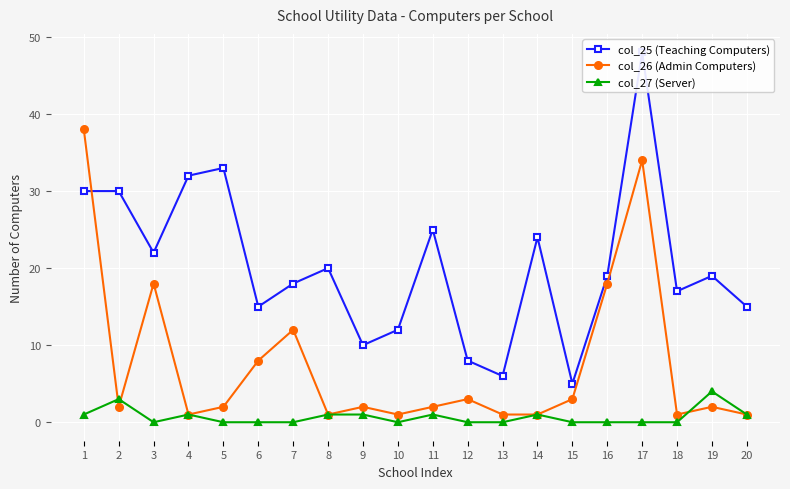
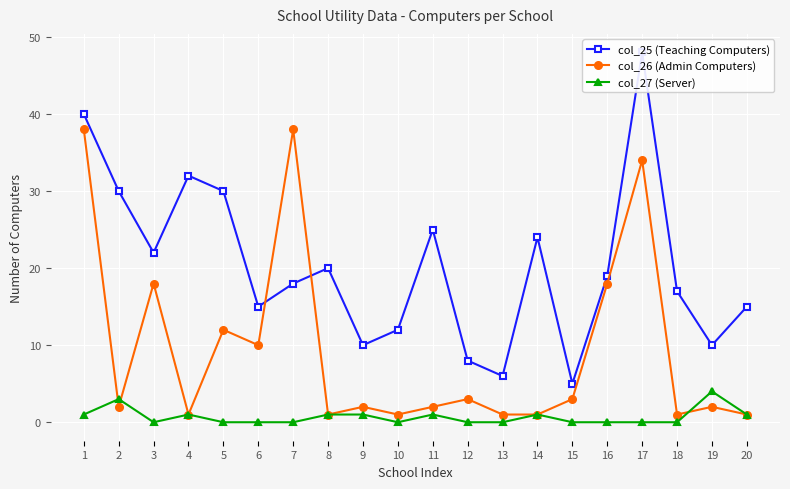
  {
    "col_25 (Teaching Computers)": {
-     "1": 30,
+     "1": 40,
      "2": 30,
      "3": 22,
      "4": 32,
-     "5": 33,
+     "5": 30,
      "6": 15,
      "7": 18,
      "8": 20,
      "9": 10,
      "10": 12,
      "11": 25,
      "12": 8,
      "13": 6,
      "14": 24,
      "15": 5,
      "16": 19,
      "18": 17,
-     "19": 19,
+     "19": 10,
      "20": 15
    },
    "col_26 (Admin Computers)": {
      "1": 38,
      "2": 2,
      "3": 18,
-     "5": 2,
-     "6": 8,
-     "7": 12,
+     "5": 12,
+     "6": 10,
+     "7": 38,
      "9": 2,
      "10": 1,
      "11": 2,
      "12": 3,
      "13": 1,
      "15": 3,
      "16": 18,
      "17": 34,
      "18": 1,
      "19": 2
    },
    "col_27 (Server)": {
      "1": 1,
      "2": 3,
      "3": 0,
      "5": 0,
      "6": 0,
      "7": 0,
      "9": 1,
      "10": 0,
      "11": 1,
      "12": 0,
      "13": 0,
      "15": 0,
      "16": 0,
      "17": 0,
      "18": 0,
      "19": 4
    }
  }
